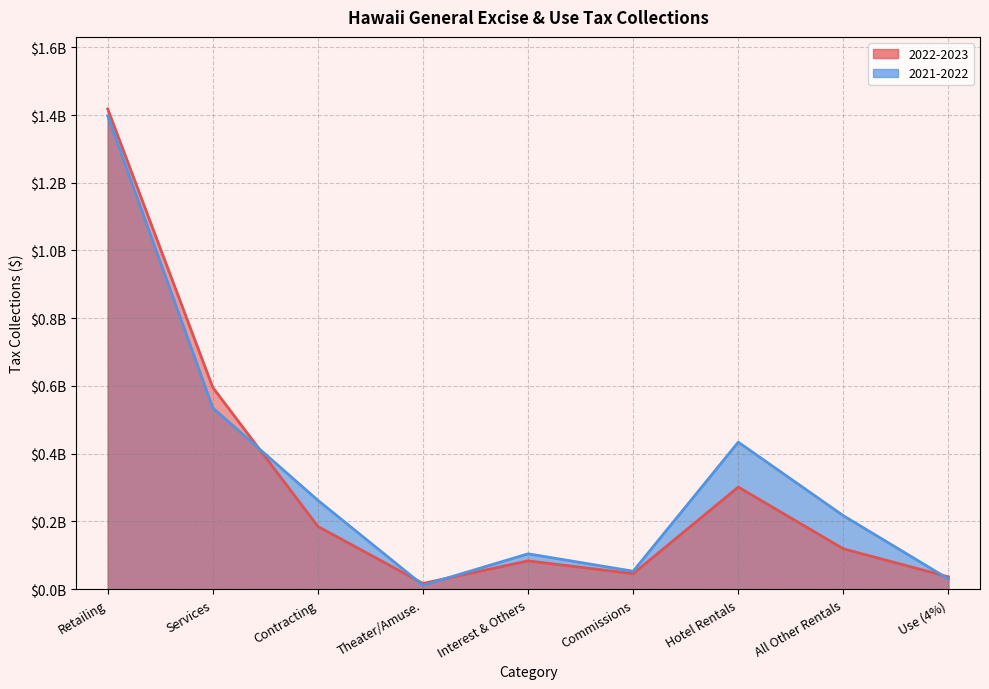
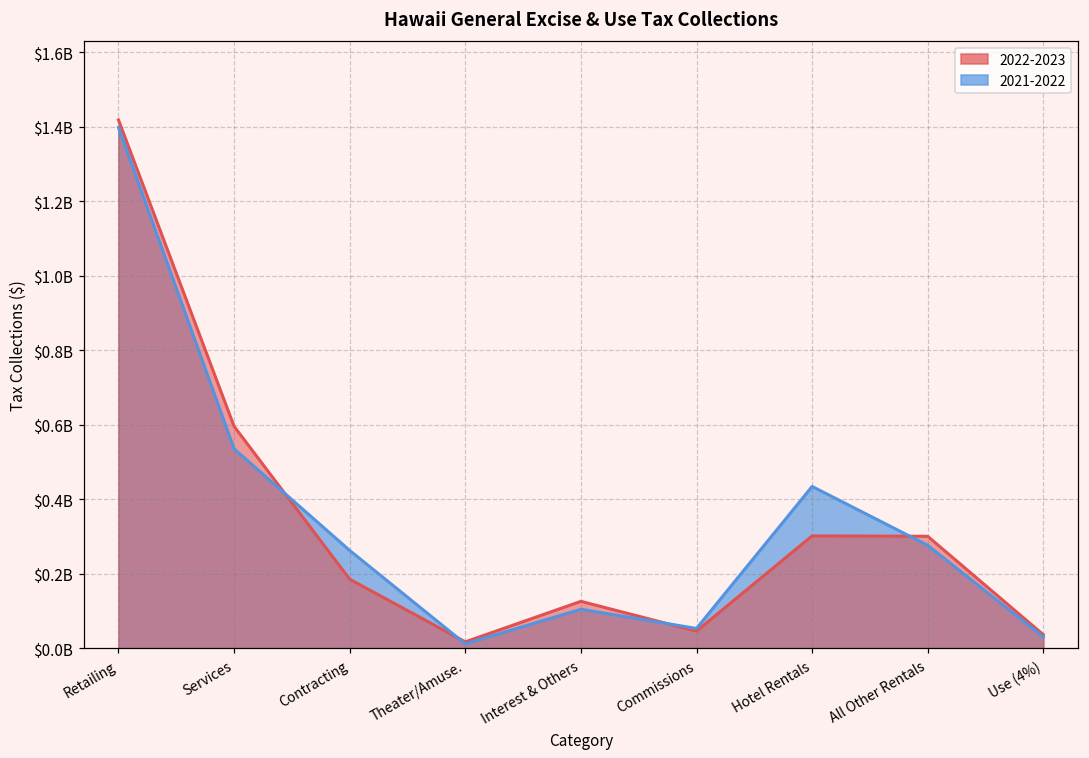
  {
    "2021-2022": {
      "Retailing": "$1400000000",
      "Services": "$540000000",
      "Contracting": "$260000000",
      "Interest & Others": "$100000000",
      "Hotel Rentals": "$430000000",
-     "All Other Rentals": "$220000000"
+     "All Other Rentals": "$280000000"
    },
    "2022-2023": {
      "Retailing": "$1420000000",
      "Services": "$600000000",
      "Contracting": "$190000000",
-     "Interest & Others": "$80000000",
+     "Interest & Others": "$130000000",
      "Hotel Rentals": "$300000000",
-     "All Other Rentals": "$120000000"
+     "All Other Rentals": "$300000000"
    }
  }
